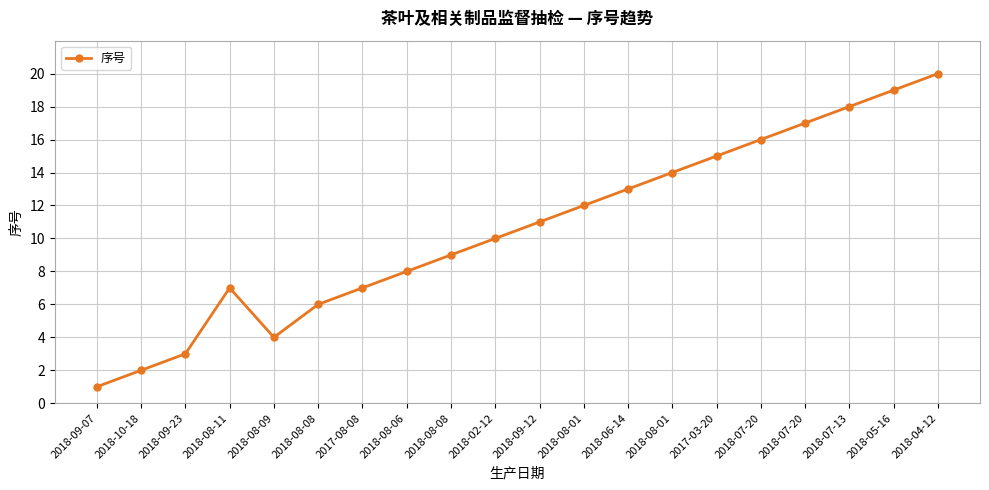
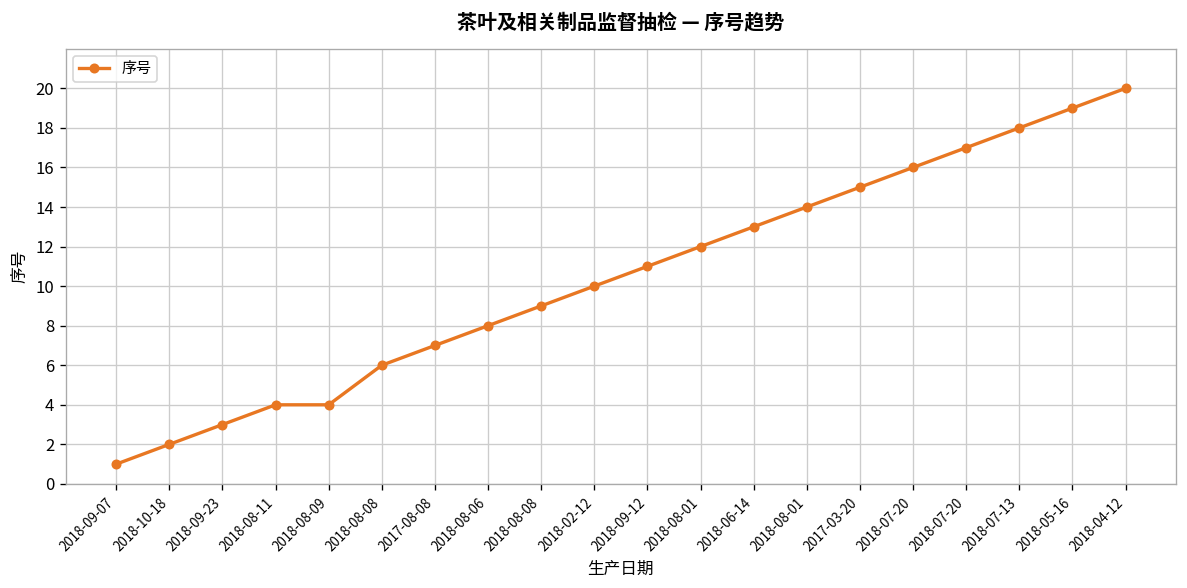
  {
    "2018-09-07": 1,
    "2018-10-18": 2,
    "2018-09-23": 3,
-   "2018-08-11": 7,
+   "2018-08-11": 4,
    "2018-08-09": 4,
    "2017-08-08": 7,
    "2018-08-06": 8,
    "2018-02-12": 10,
    "2018-09-12": 11,
    "2018-06-14": 13,
    "2017-03-20": 15,
    "2018-07-13": 18,
    "2018-05-16": 19,
    "2018-04-12": 20
  }
